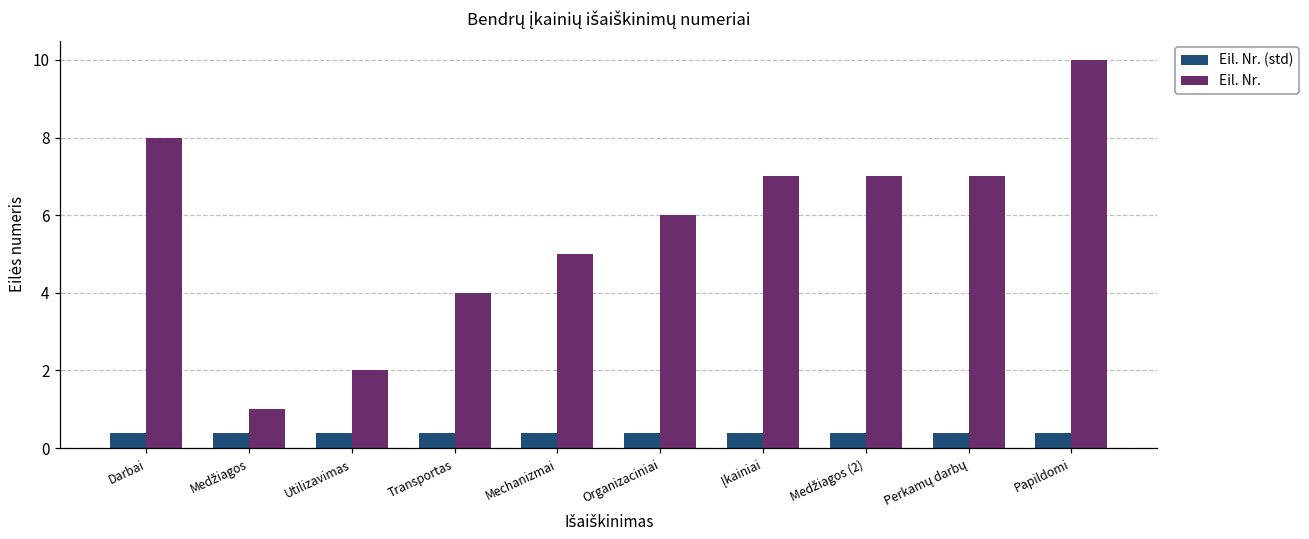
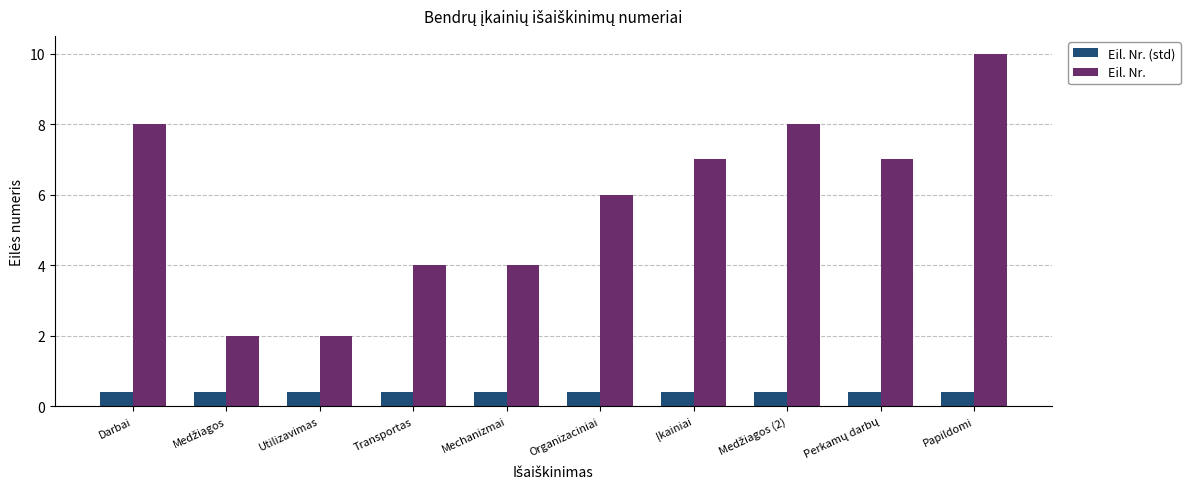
  {
    "Eil. Nr. (std)": {
      "Darbai": 0.4,
      "Medžiagos": 0.4,
      "Utilizavimas": 0.4,
      "Transportas": 0.4,
      "Mechanizmai": 0.4,
      "Organizaciniai": 0.4,
      "Įkainiai": 0.4,
      "Medžiagos (2)": 0.4,
      "Perkamų darbų": 0.4,
      "Papildomi": 0.4
    },
    "Eil. Nr.": {
      "Darbai": 8,
-     "Medžiagos": 1,
+     "Medžiagos": 2,
      "Utilizavimas": 2,
      "Transportas": 4,
-     "Mechanizmai": 5,
+     "Mechanizmai": 4,
      "Organizaciniai": 6,
      "Įkainiai": 7,
-     "Medžiagos (2)": 7,
+     "Medžiagos (2)": 8,
      "Perkamų darbų": 7,
      "Papildomi": 10
    }
  }
